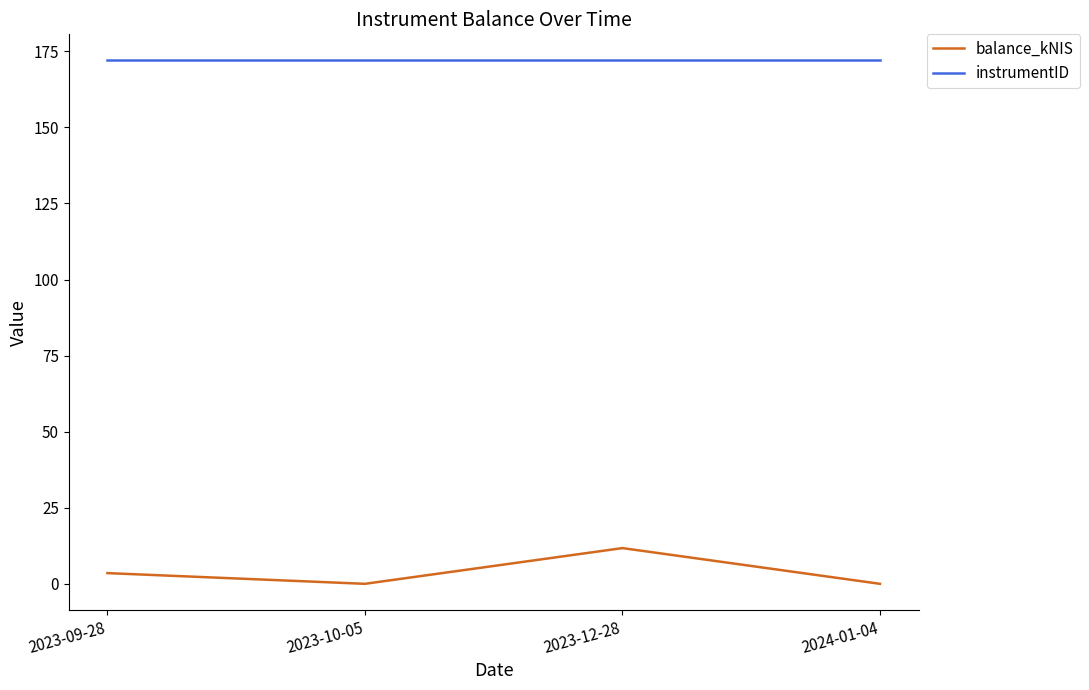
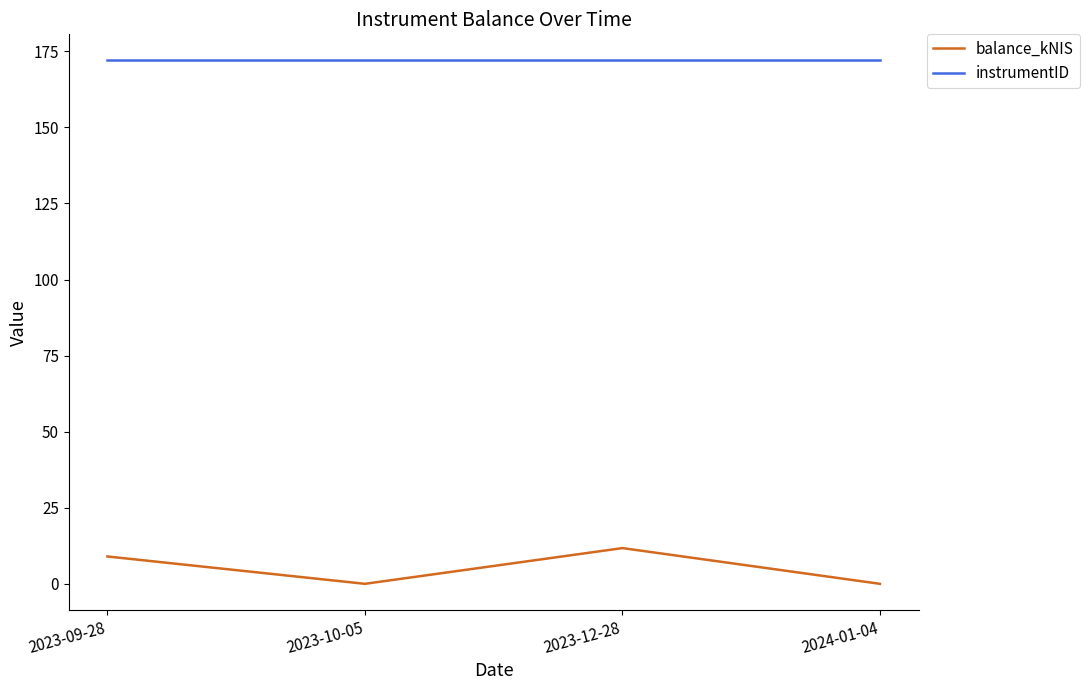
  {
    "balance_kNIS": {
-     "2023-09-28": 4,
+     "2023-09-28": 9,
      "2023-10-05": 0,
      "2023-12-28": 12,
      "2024-01-04": 0
    },
    "instrumentID": {
      "2023-09-28": 172,
      "2023-10-05": 172,
      "2023-12-28": 172,
      "2024-01-04": 172
    }
  }
